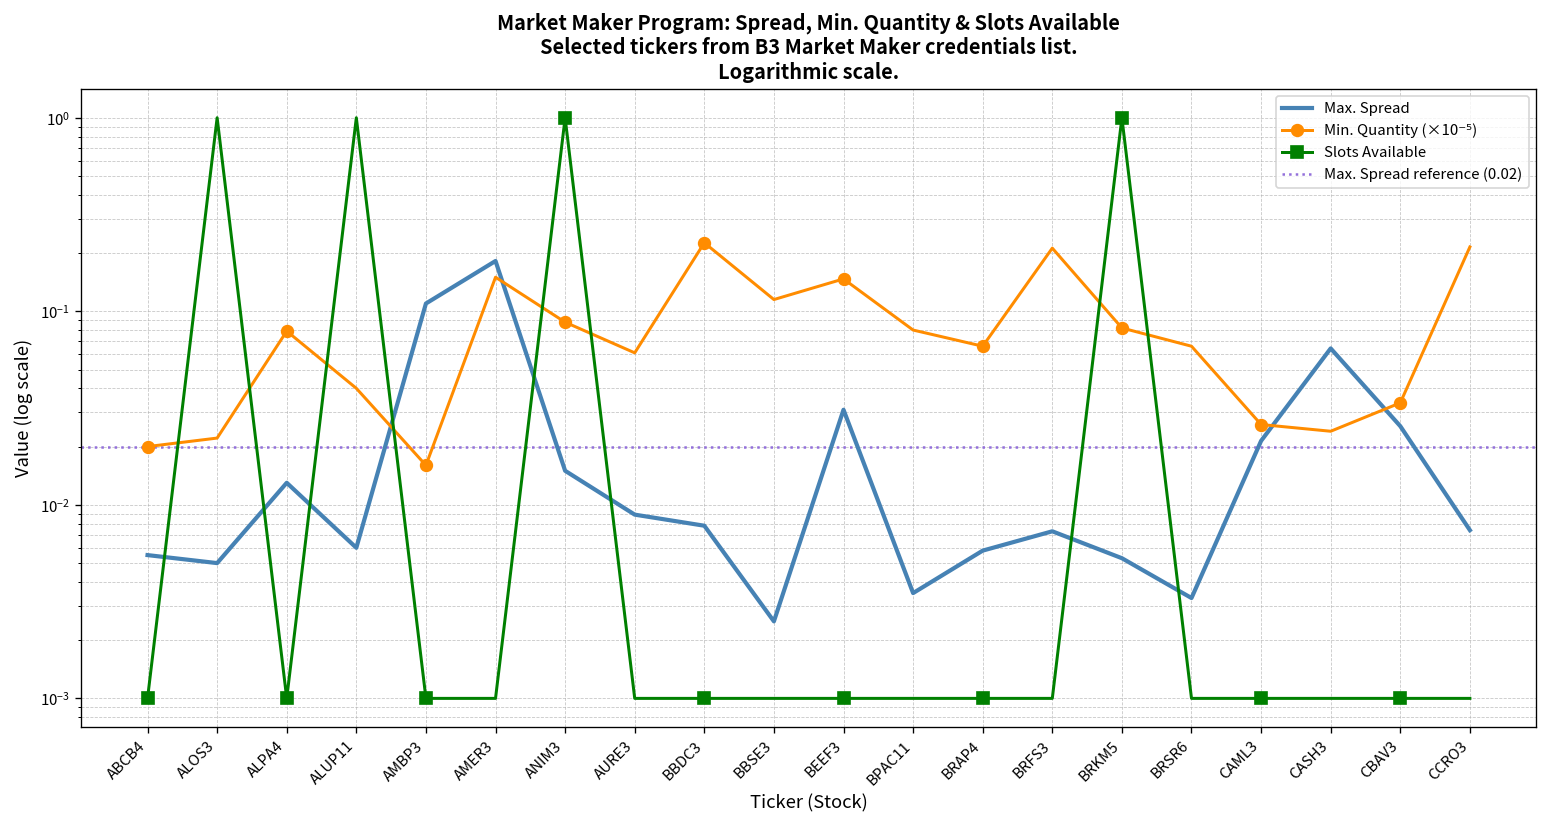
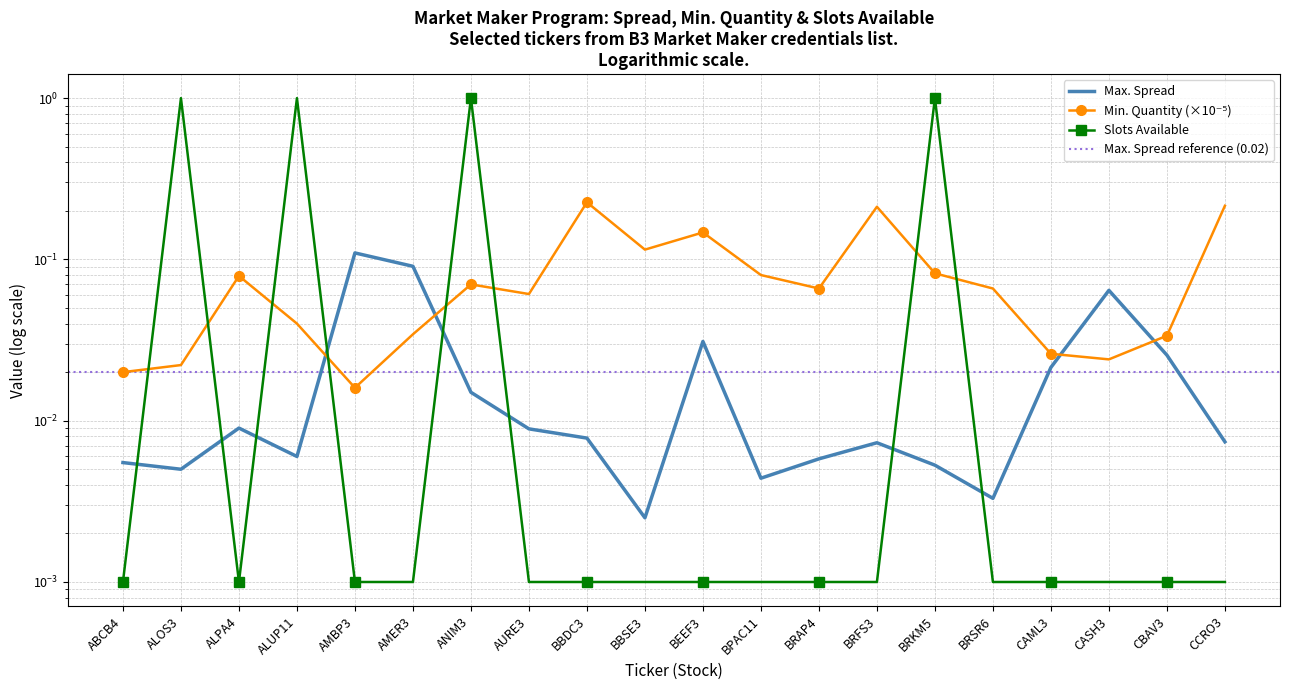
  {
    "Max. Spread": {
      "ABCB4": 0.0055,
      "ALOS3": 0.0050,
-     "ALPA4": 0.013,
+     "ALPA4": 0.009,
      "ALUP11": 0.0060,
      "AMBP3": 0.11,
-     "AMER3": 0.18,
+     "AMER3": 0.09,
      "ANIM3": 0.015,
      "AURE3": 0.009,
      "BBDC3": 0.008,
      "BBSE3": 0.0025,
      "BEEF3": 0.031,
-     "BPAC11": 0.0035,
+     "BPAC11": 0.0044,
      "BRAP4": 0.0058,
      "BRFS3": 0.007,
      "BRKM5": 0.0053,
      "BRSR6": 0.0033,
      "CAML3": 0.021,
      "CASH3": 0.064,
      "CBAV3": 0.026,
      "CCRO3": 0.007
    },
    "Min. Quantity (×10⁻⁵)": {
      "ABCB4": 0.020,
      "ALOS3": 0.022,
      "ALPA4": 0.08,
      "ALUP11": 0.040,
      "AMBP3": 0.016,
-     "AMER3": 0.15,
-     "ANIM3": 0.09,
+     "AMER3": 0.034,
+     "ANIM3": 0.070,
      "AURE3": 0.061,
      "BBDC3": 0.23,
      "BBSE3": 0.12,
      "BEEF3": 0.15,
      "BPAC11": 0.08,
      "BRAP4": 0.066,
      "BRFS3": 0.21,
      "BRKM5": 0.08,
      "BRSR6": 0.066,
      "CAML3": 0.026,
      "CASH3": 0.024,
      "CBAV3": 0.034,
      "CCRO3": 0.22
    },
    "Slots Available": {
      "ABCB4": 0.0010,
      "ALOS3": 1.0,
      "ALPA4": 0.0010,
      "ALUP11": 1.0,
      "AMBP3": 0.0010,
      "AMER3": 0.0010,
      "ANIM3": 1.0,
      "AURE3": 0.0010,
      "BBDC3": 0.0010,
      "BBSE3": 0.0010,
      "BEEF3": 0.0010,
      "BPAC11": 0.0010,
      "BRAP4": 0.0010,
      "BRFS3": 0.0010,
      "BRKM5": 1.0,
      "BRSR6": 0.0010,
      "CAML3": 0.0010,
      "CASH3": 0.0010,
      "CBAV3": 0.0010,
      "CCRO3": 0.0010
    }
  }
